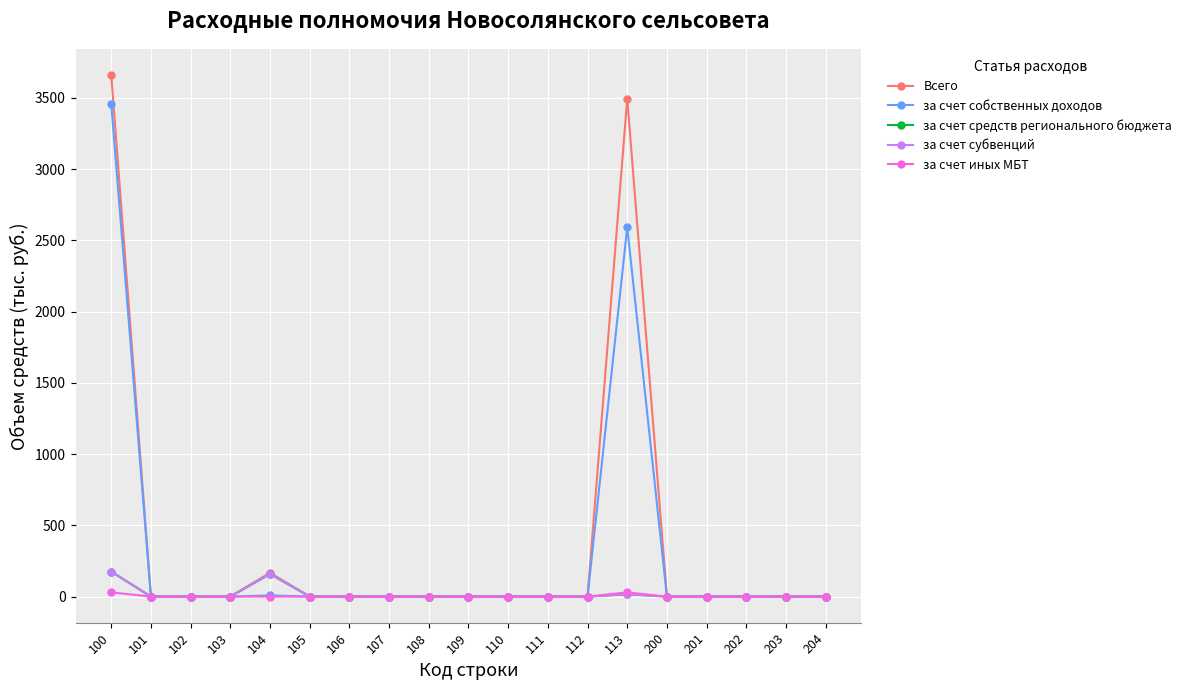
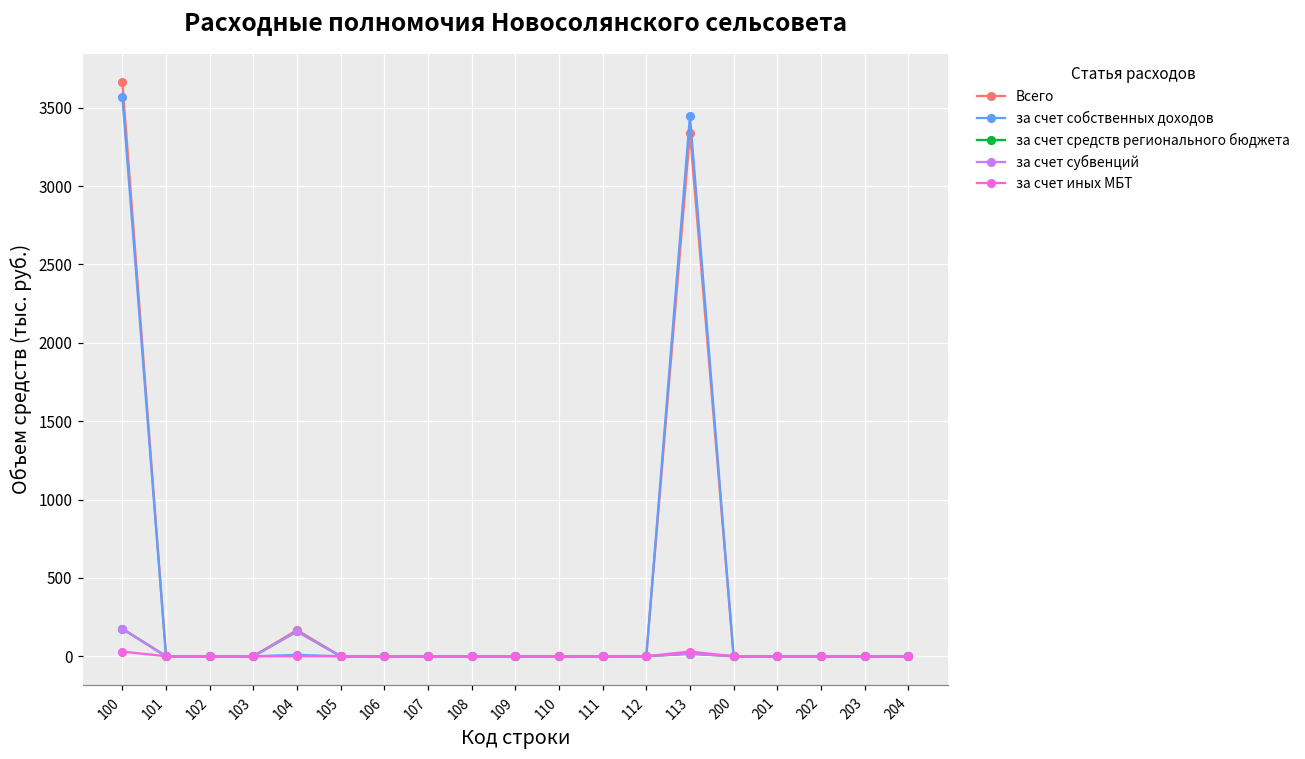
  {
    "Всего": {
      "100": 3660,
-     "113": 3490
+     "113": 3340
    },
    "за счет собственных доходов": {
-     "100": 3460,
-     "113": 2590
+     "100": 3570,
+     "113": 3450
    }
  }
